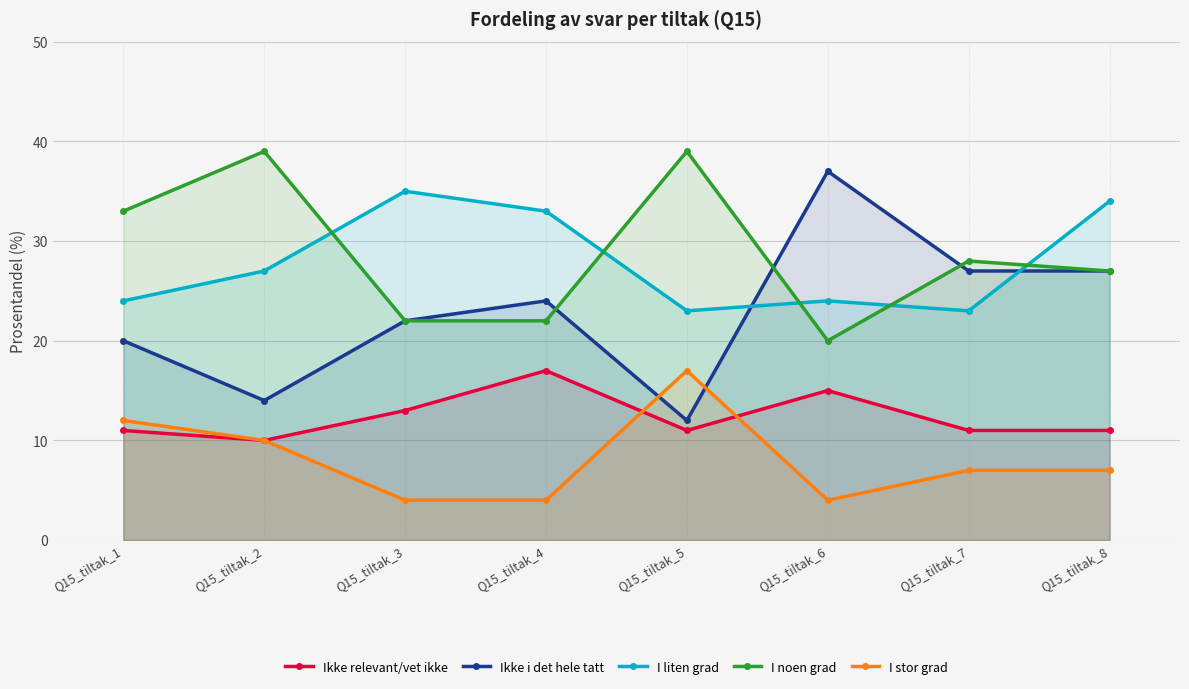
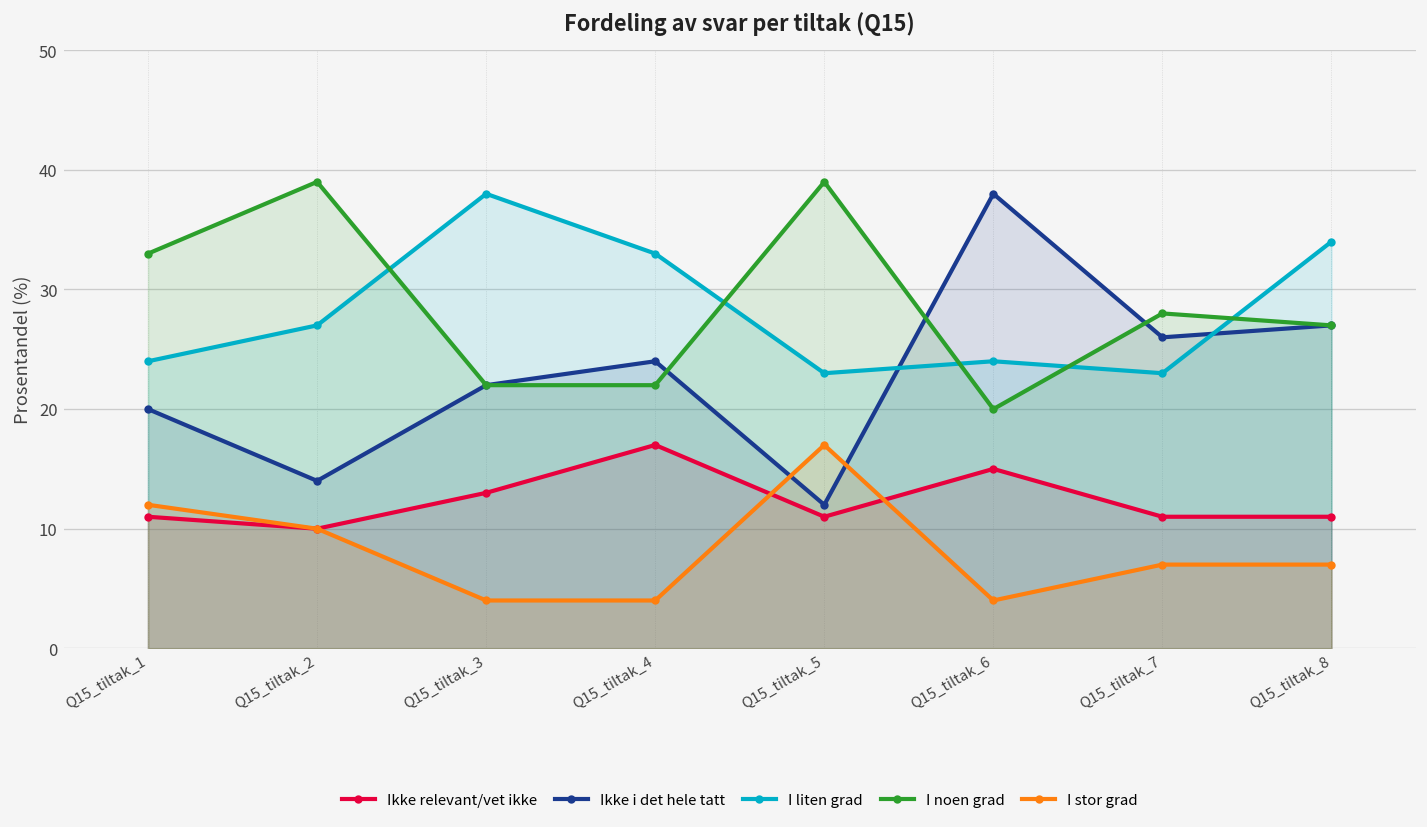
  {
    "Ikke relevant/vet ikke": {
      "Q15_tiltak_1": 11,
      "Q15_tiltak_3": 13,
      "Q15_tiltak_4": 17,
      "Q15_tiltak_5": 11,
      "Q15_tiltak_6": 15,
      "Q15_tiltak_7": 11,
      "Q15_tiltak_8": 11
    },
    "Ikke i det hele tatt": {
      "Q15_tiltak_1": 20,
      "Q15_tiltak_2": 14,
      "Q15_tiltak_4": 24,
      "Q15_tiltak_5": 12,
-     "Q15_tiltak_6": 37,
-     "Q15_tiltak_7": 27
+     "Q15_tiltak_6": 38,
+     "Q15_tiltak_7": 26
    },
    "I liten grad": {
      "Q15_tiltak_1": 24,
      "Q15_tiltak_2": 27,
-     "Q15_tiltak_3": 35,
+     "Q15_tiltak_3": 38,
      "Q15_tiltak_4": 33,
      "Q15_tiltak_5": 23,
      "Q15_tiltak_6": 24,
      "Q15_tiltak_7": 23,
      "Q15_tiltak_8": 34
    },
    "I noen grad": {
      "Q15_tiltak_1": 33,
      "Q15_tiltak_2": 39,
      "Q15_tiltak_4": 22,
      "Q15_tiltak_5": 39,
      "Q15_tiltak_6": 20,
      "Q15_tiltak_7": 28
    },
    "I stor grad": {
      "Q15_tiltak_1": 12,
      "Q15_tiltak_3": 4,
      "Q15_tiltak_4": 4,
      "Q15_tiltak_5": 17,
      "Q15_tiltak_6": 4,
      "Q15_tiltak_7": 7,
      "Q15_tiltak_8": 7
    }
  }
